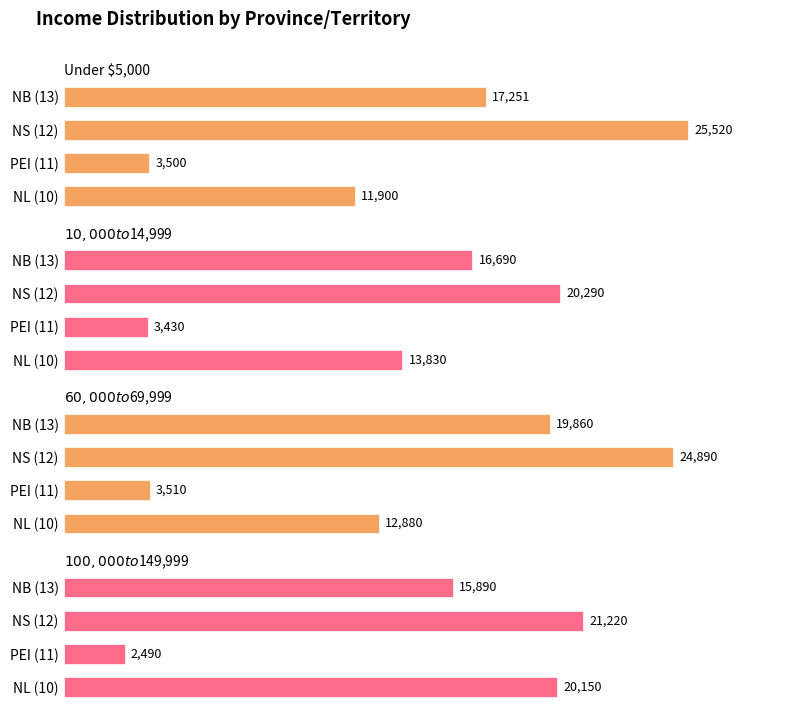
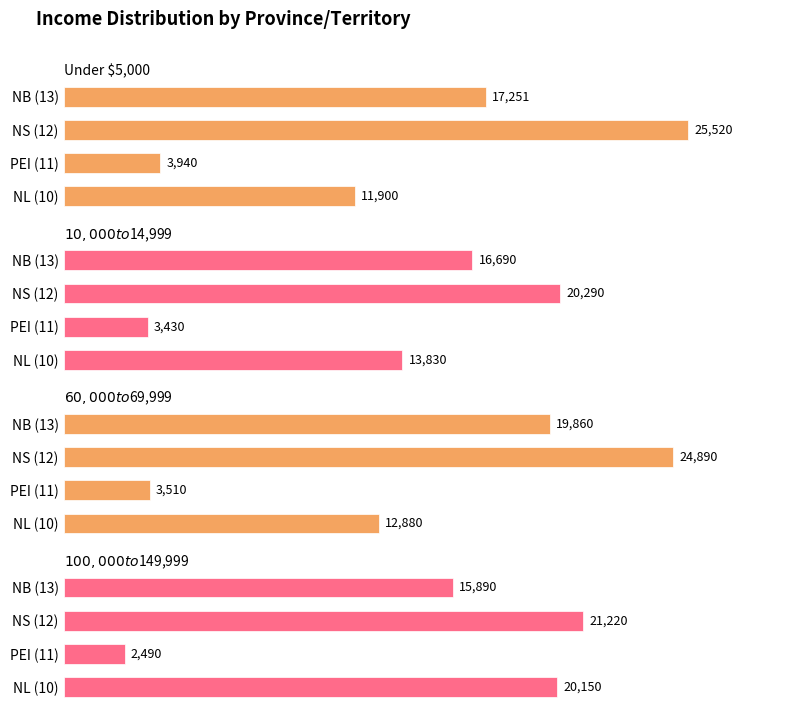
  {
    "Under $5,000": {
      "NB (13)": "17,251",
      "NS (12)": "25,520",
-     "PEI (11)": "3,500",
+     "PEI (11)": "3,940",
      "NL (10)": "11,900"
    }
  }
